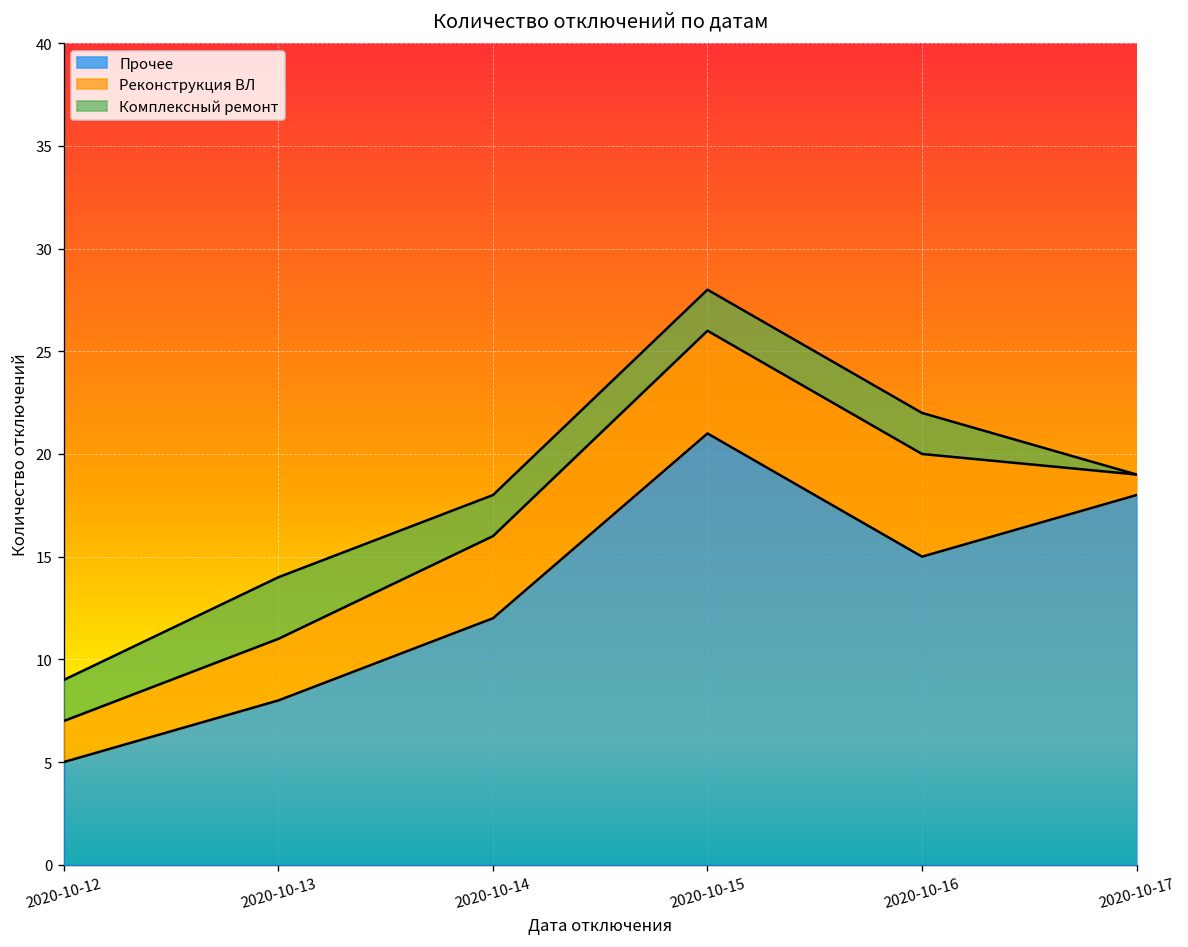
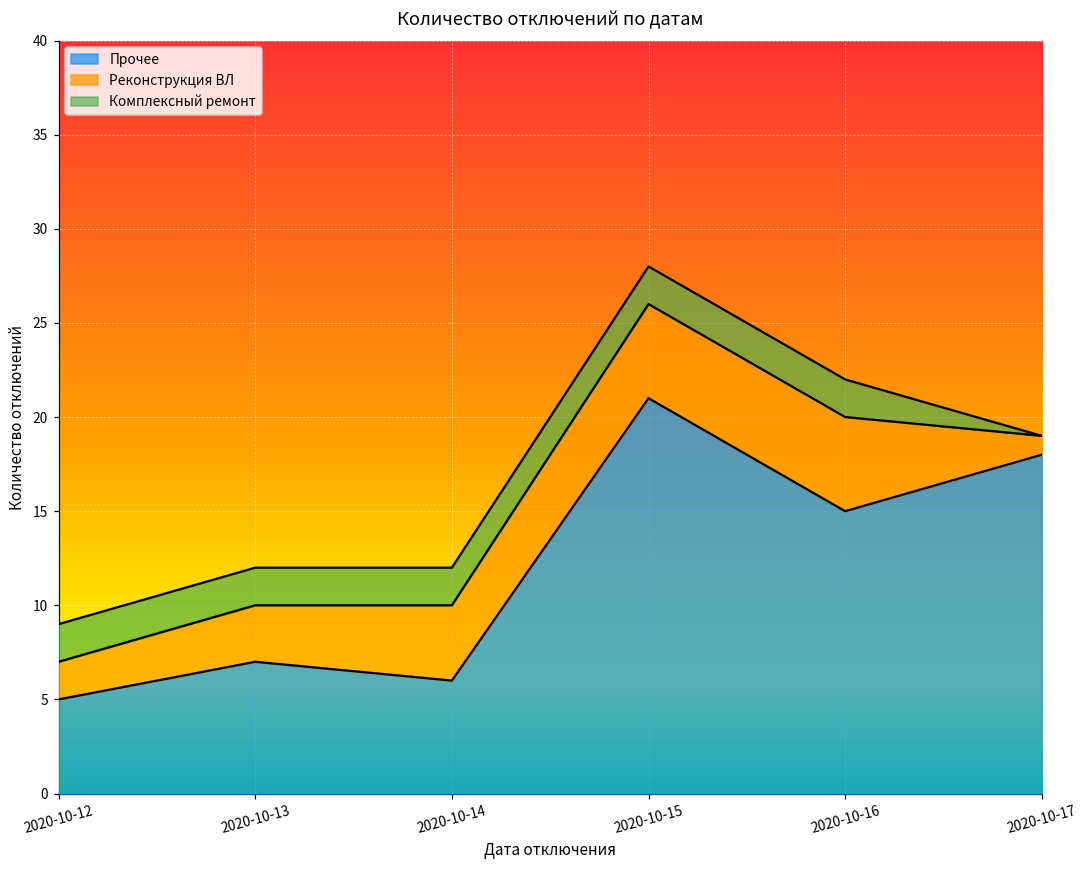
  {
    "Прочее": {
      "2020-10-12": 5,
-     "2020-10-13": 8,
-     "2020-10-14": 12,
+     "2020-10-13": 7,
+     "2020-10-14": 6,
      "2020-10-15": 21,
      "2020-10-16": 15,
      "2020-10-17": 18
    },
    "Реконструкция ВЛ": {
      "2020-10-12": 2,
      "2020-10-13": 3,
      "2020-10-14": 4,
      "2020-10-15": 5,
      "2020-10-16": 5
    },
    "Комплексный ремонт": {
      "2020-10-12": 2,
-     "2020-10-13": 3,
+     "2020-10-13": 2,
      "2020-10-14": 2,
      "2020-10-15": 2,
      "2020-10-16": 2
    }
  }
